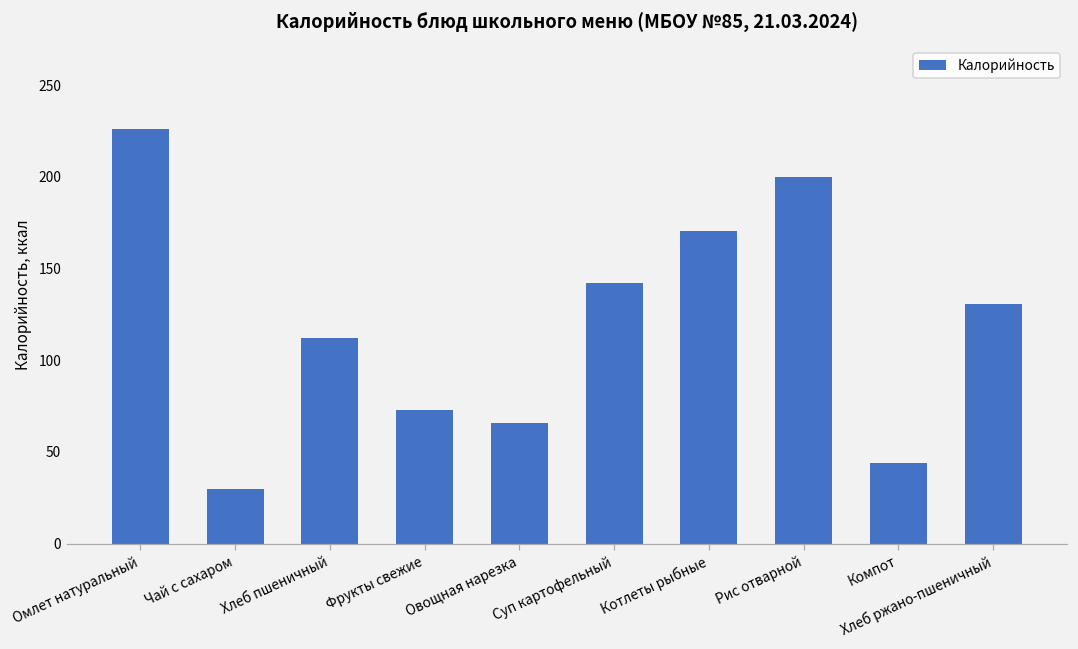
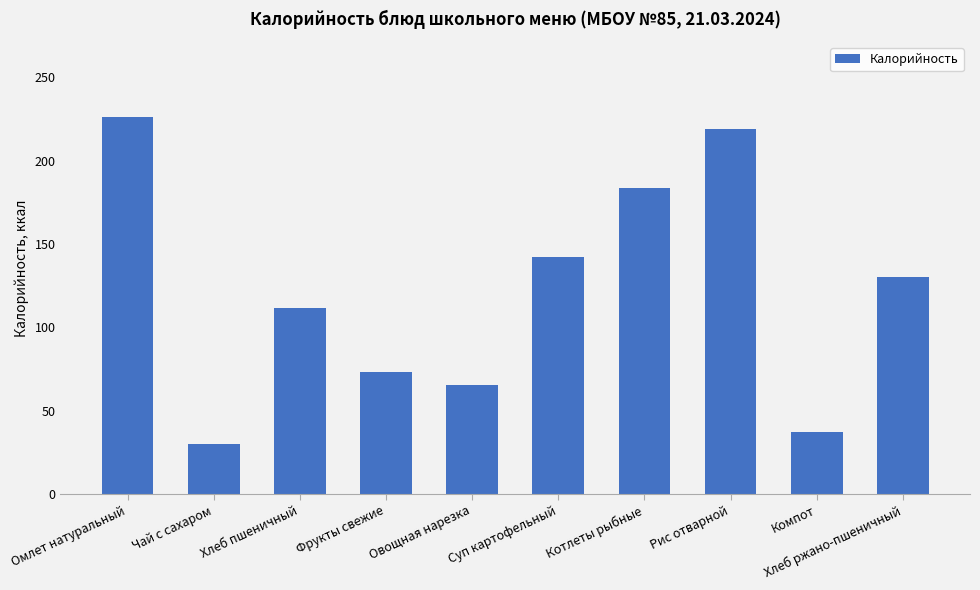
  {
    "Омлет натуральный": 226,
    "Чай с сахаром": 30,
    "Хлеб пшеничный": 112,
    "Фрукты свежие": 73,
    "Овощная нарезка": 66,
    "Суп картофельный": 142,
-   "Котлеты рыбные": 170,
-   "Рис отварной": 200,
-   "Компот": 44,
+   "Котлеты рыбные": 184,
+   "Рис отварной": 219,
+   "Компот": 37,
    "Хлеб ржано-пшеничный": 130
  }
